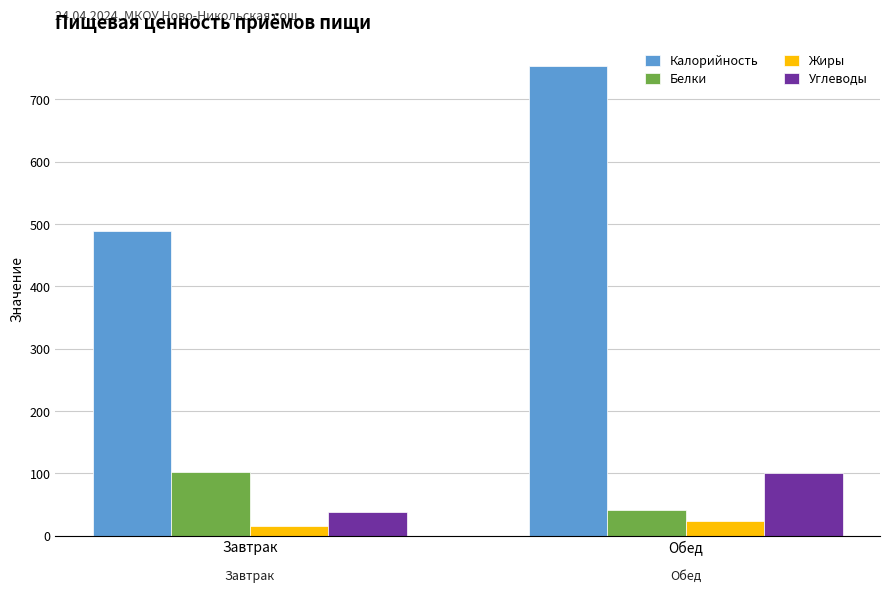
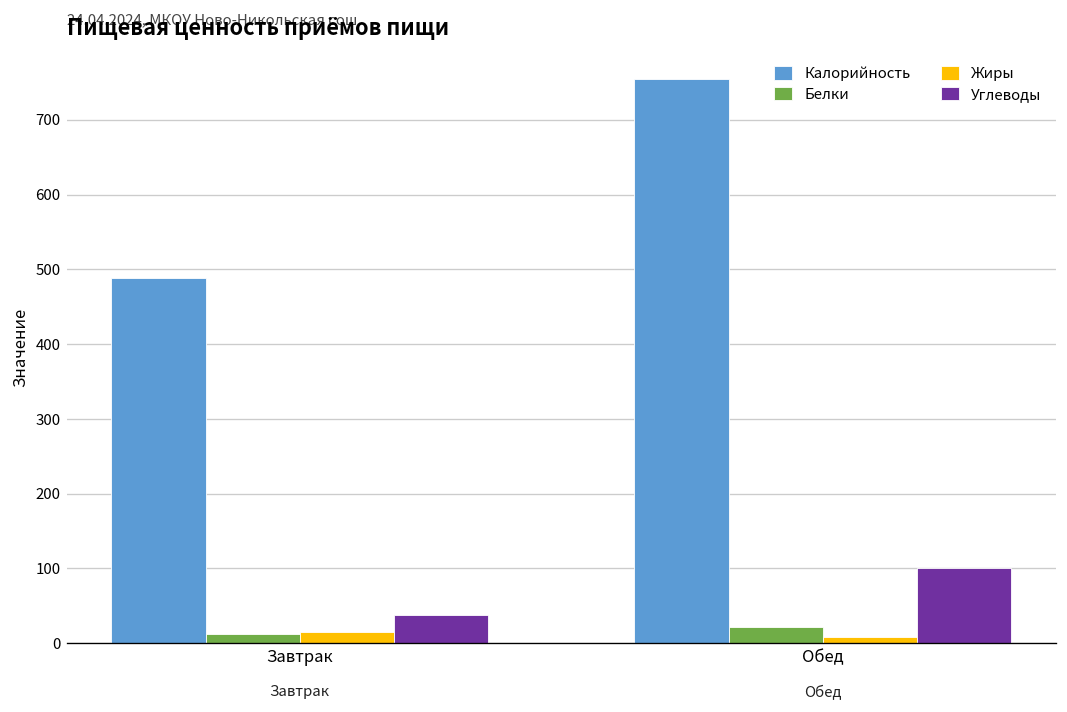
  {
    "Калорийность": {
      "Завтрак": 490,
      "Обед": 750
    },
    "Белки": {
-     "Завтрак": 100,
-     "Обед": 40
+     "Завтрак": 10,
+     "Обед": 20
    },
    "Жиры": {
      "Завтрак": 20,
-     "Обед": 20
+     "Обед": 10
    },
    "Углеводы": {
      "Завтрак": 40,
      "Обед": 100
    }
  }
